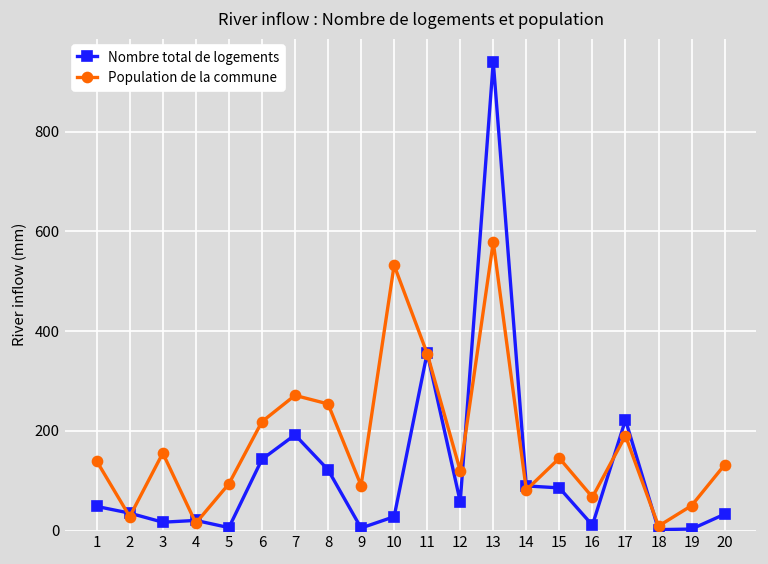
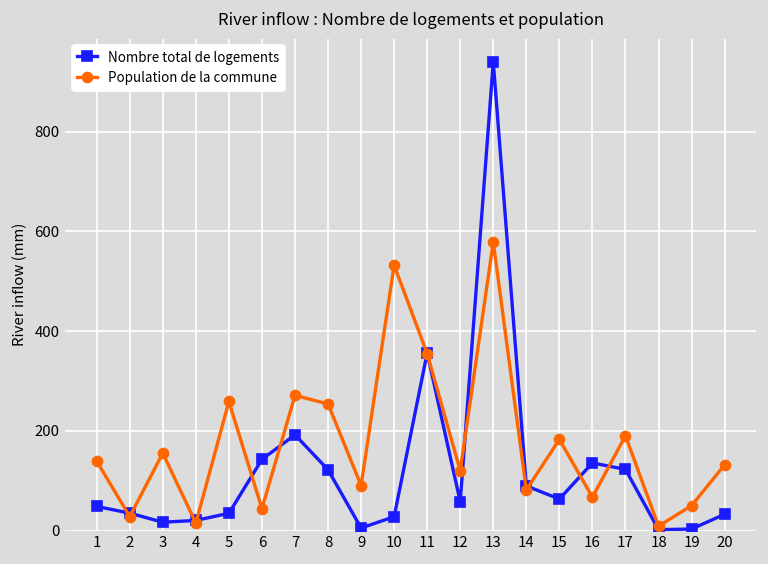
  {
    "Nombre total de logements": {
      "1": 50,
      "2": 30,
      "3": 20,
-     "5": 10,
+     "5": 30,
      "6": 140,
      "7": 190,
      "8": 120,
      "9": 10,
      "10": 30,
      "12": 60,
      "13": 940,
      "14": 90,
-     "15": 90,
-     "16": 10,
-     "17": 220,
+     "15": 60,
+     "16": 140,
+     "17": 120,
      "18": 0,
      "19": 0,
      "20": 30
    },
    "Population de la commune": {
      "1": 140,
      "2": 30,
      "3": 160,
-     "5": 90,
-     "6": 220,
+     "5": 260,
+     "6": 40,
      "7": 270,
      "8": 250,
      "9": 90,
      "10": 530,
      "12": 120,
      "13": 580,
      "14": 80,
-     "15": 150,
+     "15": 180,
      "16": 70,
      "17": 190,
      "18": 10,
      "19": 50,
      "20": 130
    }
  }
